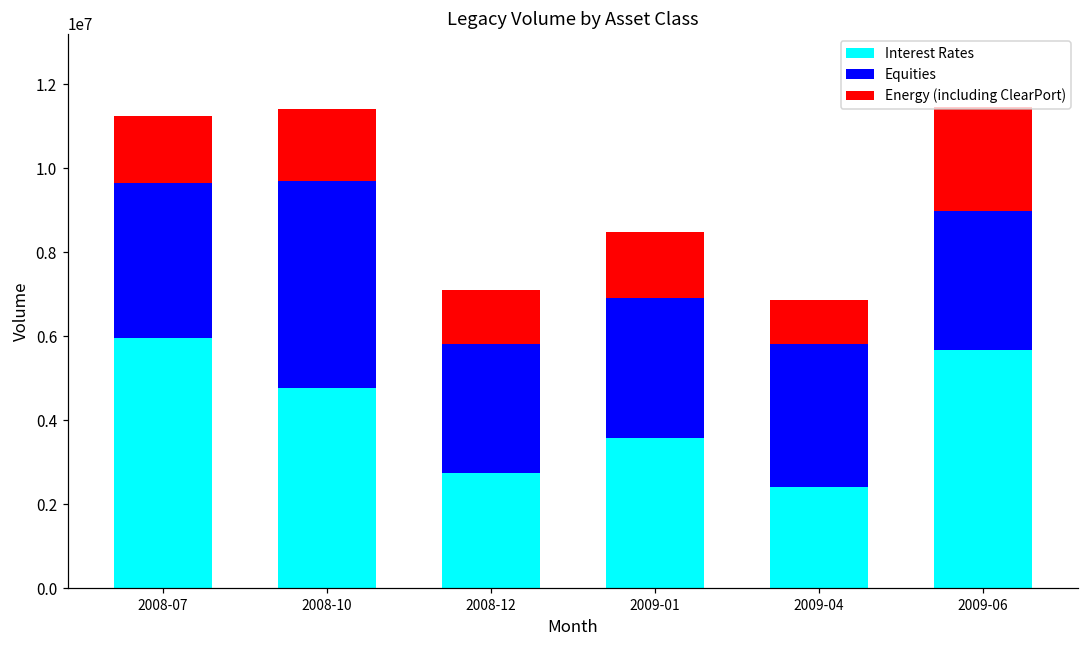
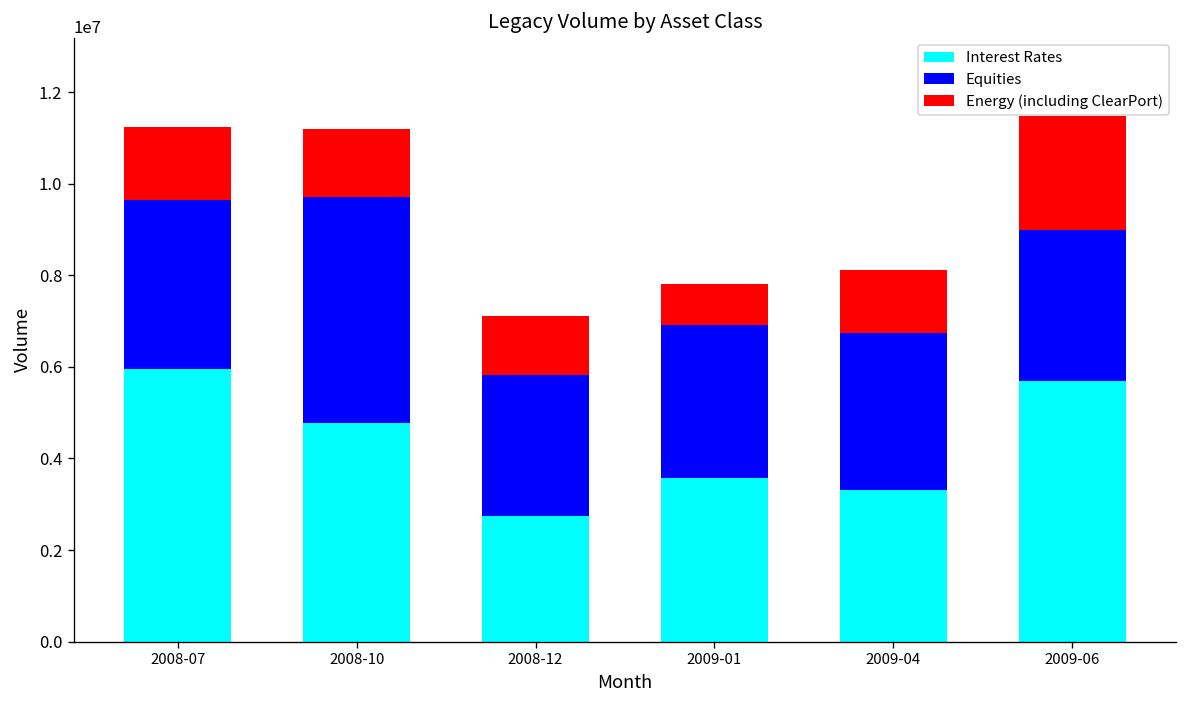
  {
    "Interest Rates": {
      "2008-07": 6000000,
      "2008-10": 4800000,
      "2008-12": 2700000,
      "2009-01": 3600000,
-     "2009-04": 2400000,
+     "2009-04": 3300000,
      "2009-06": 5700000
    },
    "Equities": {
      "2008-07": 3700000,
      "2008-10": 4900000,
      "2008-12": 3100000,
      "2009-01": 3300000,
      "2009-04": 3400000,
      "2009-06": 3300000
    },
    "Energy (including ClearPort)": {
      "2008-07": 1600000,
-     "2008-10": 1700000,
+     "2008-10": 1500000,
      "2008-12": 1300000,
-     "2009-01": 1600000,
-     "2009-04": 1000000
+     "2009-01": 900000,
+     "2009-04": 1400000
    }
  }
